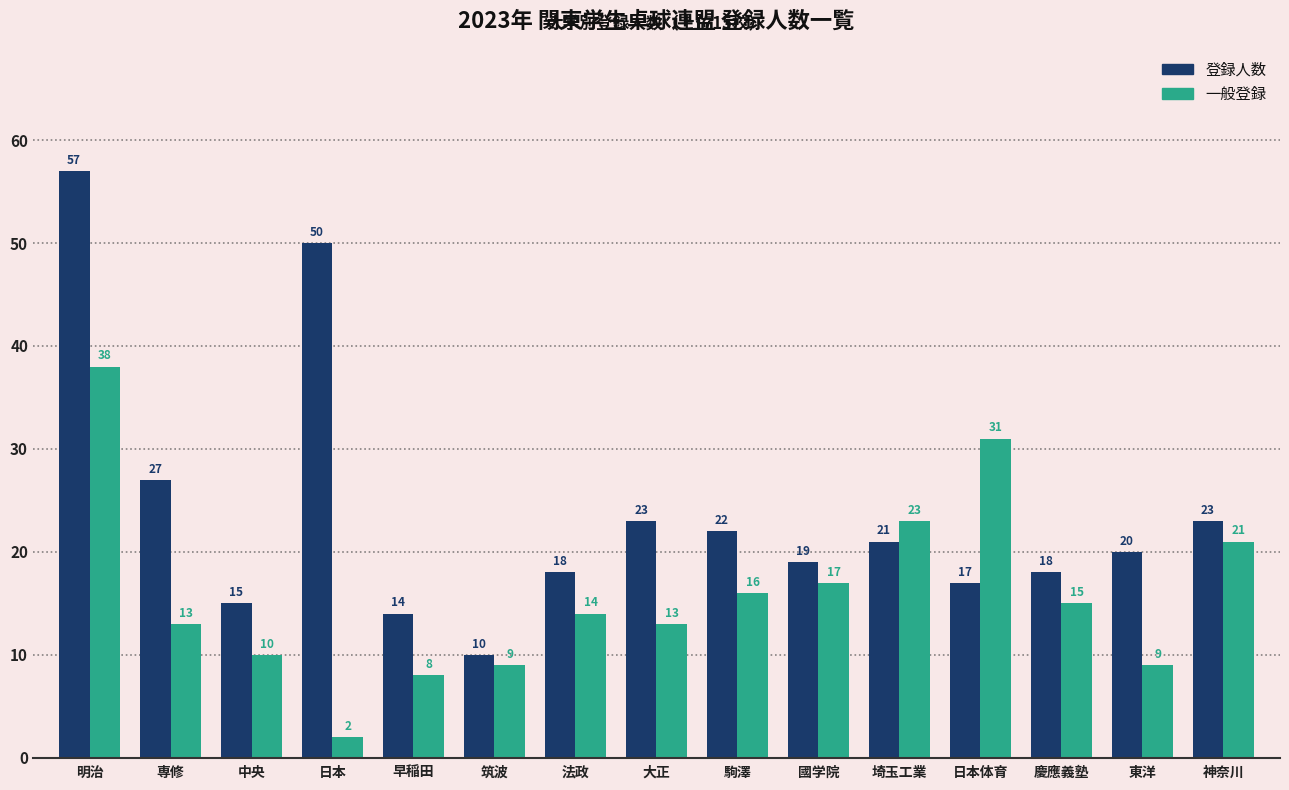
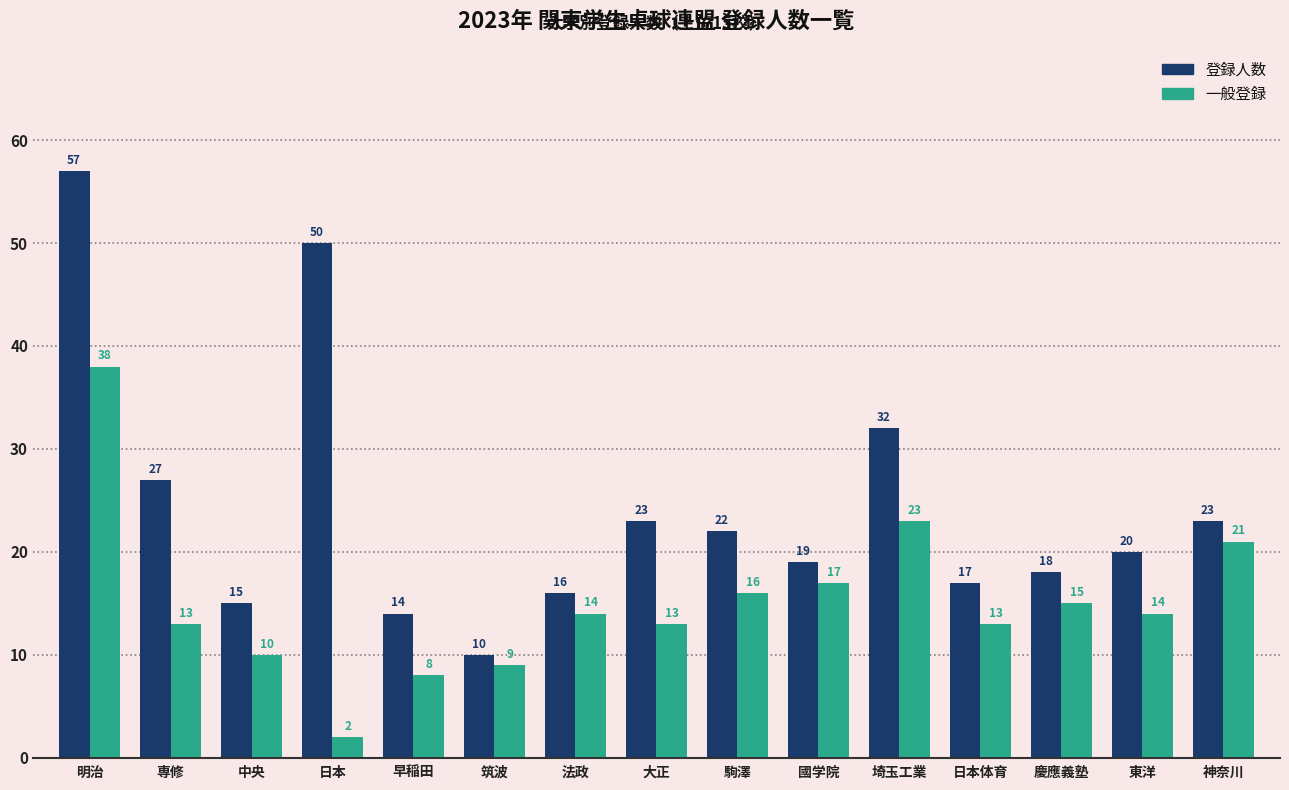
  {
    "登録人数": {
      "明治": 57,
      "専修": 27,
      "中央": 15,
      "日本": 50,
      "早稲田": 14,
      "筑波": 10,
-     "法政": 18,
+     "法政": 16,
      "大正": 23,
      "駒澤": 22,
      "國学院": 19,
-     "埼玉工業": 21,
+     "埼玉工業": 32,
      "日本体育": 17,
      "慶應義塾": 18,
      "東洋": 20,
      "神奈川": 23
    },
    "一般登録": {
      "明治": 38,
      "専修": 13,
      "中央": 10,
      "日本": 2,
      "早稲田": 8,
      "筑波": 9,
      "法政": 14,
      "大正": 13,
      "駒澤": 16,
      "國学院": 17,
      "埼玉工業": 23,
-     "日本体育": 31,
+     "日本体育": 13,
      "慶應義塾": 15,
-     "東洋": 9,
+     "東洋": 14,
      "神奈川": 21
    }
  }
